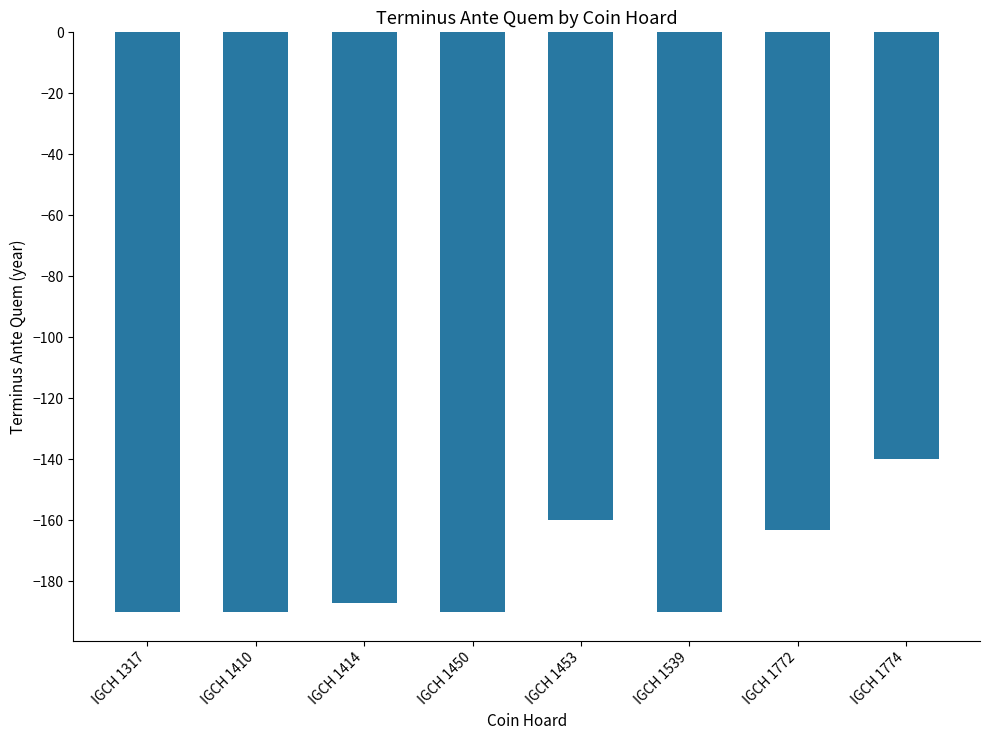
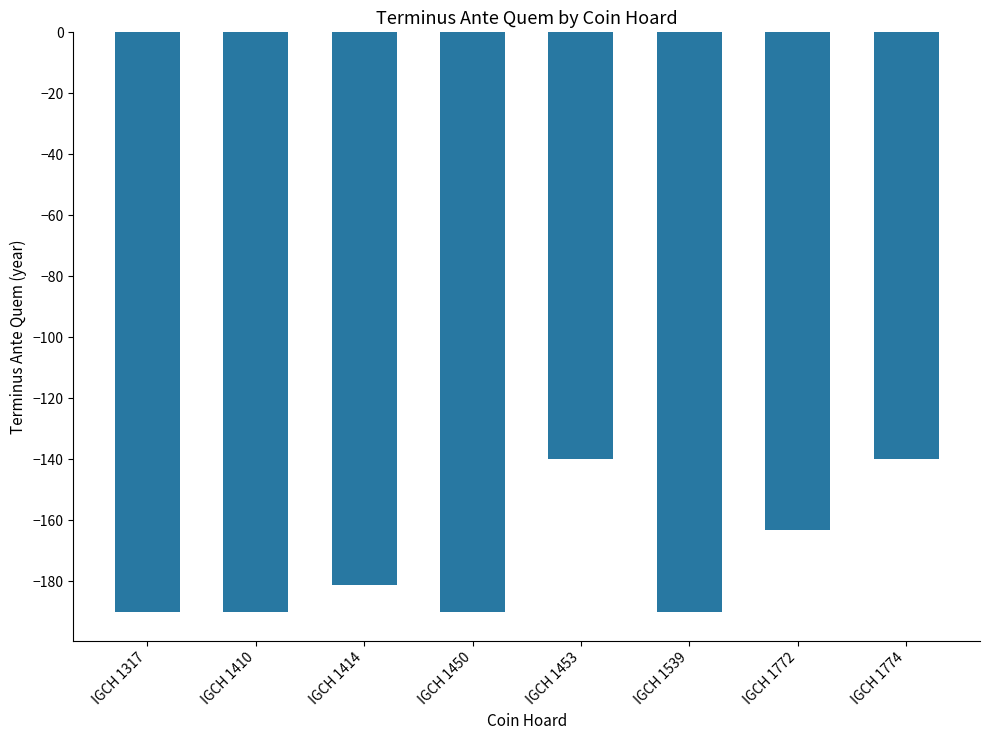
  {
    "IGCH 1317": -190,
    "IGCH 1410": -190,
-   "IGCH 1414": -187,
+   "IGCH 1414": -181,
    "IGCH 1450": -190,
-   "IGCH 1453": -160,
+   "IGCH 1453": -140,
    "IGCH 1539": -190,
    "IGCH 1772": -163,
    "IGCH 1774": -140
  }
